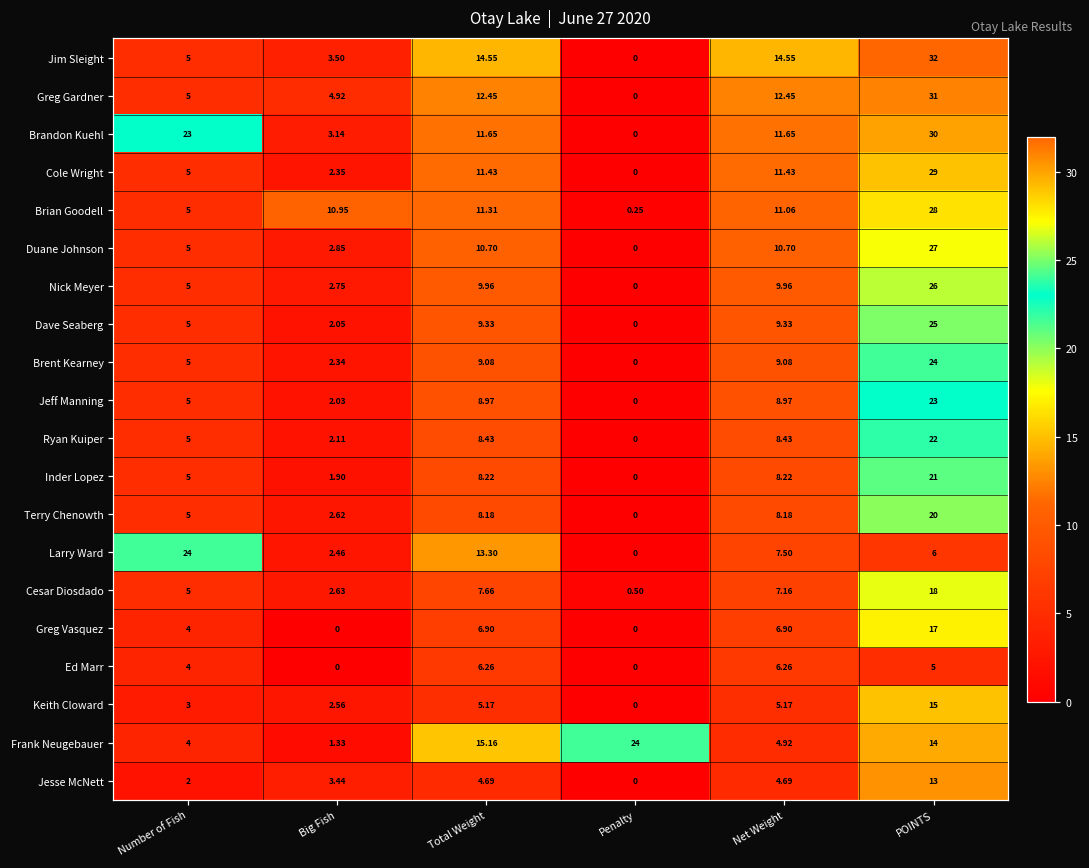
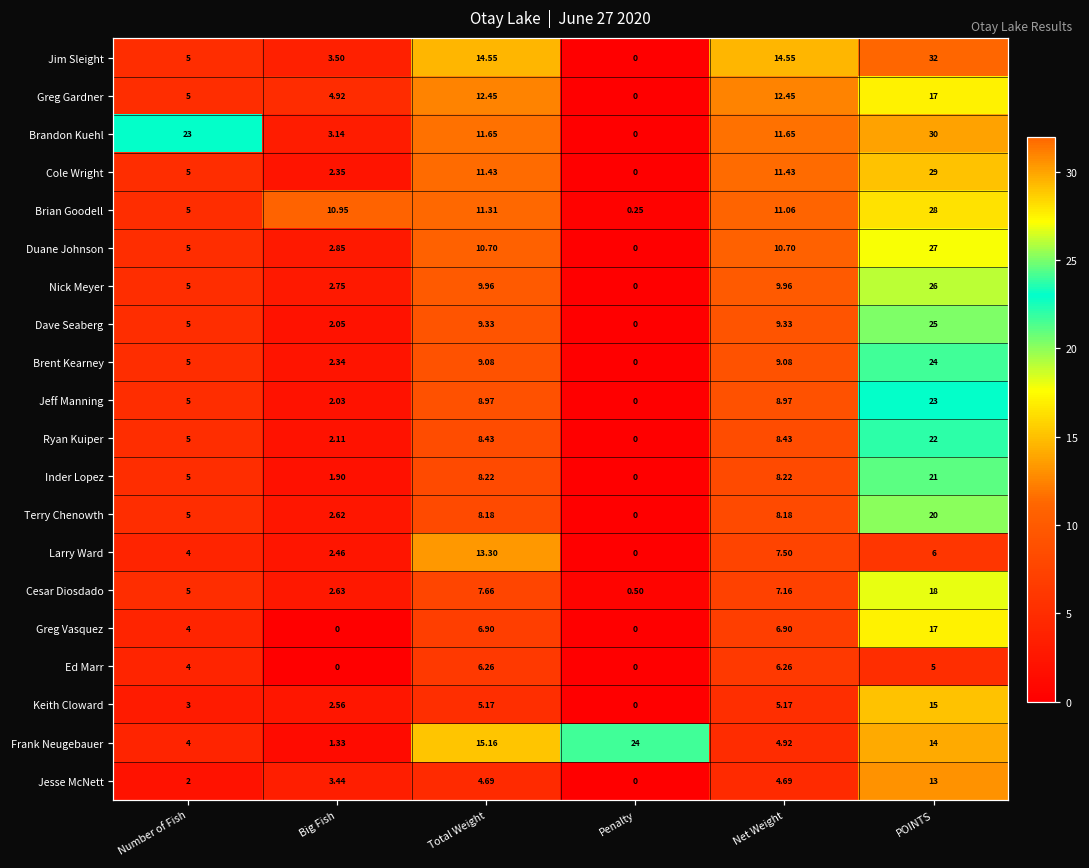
  {
    "Jim Sleight": {
      "Number of Fish": 5,
      "Big Fish": 3.50,
      "Total Weight": 14.55,
      "Penalty": 0,
      "Net Weight": 14.55,
      "POINTS": 32
    },
    "Greg Gardner": {
      "Number of Fish": 5,
      "Big Fish": 4.92,
      "Total Weight": 12.45,
      "Penalty": 0,
      "Net Weight": 12.45,
-     "POINTS": 31
+     "POINTS": 17
    },
    "Brandon Kuehl": {
      "Number of Fish": 23,
      "Big Fish": 3.14,
      "Total Weight": 11.65,
      "Penalty": 0,
      "Net Weight": 11.65,
      "POINTS": 30
    },
    "Cole Wright": {
      "Number of Fish": 5,
      "Big Fish": 2.35,
      "Total Weight": 11.43,
      "Penalty": 0,
      "Net Weight": 11.43,
      "POINTS": 29
    },
    "Brian Goodell": {
      "Number of Fish": 5,
      "Big Fish": 10.95,
      "Total Weight": 11.31,
      "Penalty": 0.25,
      "Net Weight": 11.06,
      "POINTS": 28
    },
    "Duane Johnson": {
      "Number of Fish": 5,
      "Big Fish": 2.85,
      "Total Weight": 10.70,
      "Penalty": 0,
      "Net Weight": 10.70,
      "POINTS": 27
    },
    "Nick Meyer": {
      "Number of Fish": 5,
      "Big Fish": 2.75,
      "Total Weight": 9.96,
      "Penalty": 0,
      "Net Weight": 9.96,
      "POINTS": 26
    },
    "Dave Seaberg": {
      "Number of Fish": 5,
      "Big Fish": 2.05,
      "Total Weight": 9.33,
      "Penalty": 0,
      "Net Weight": 9.33,
      "POINTS": 25
    },
    "Brent Kearney": {
      "Number of Fish": 5,
      "Big Fish": 2.34,
      "Total Weight": 9.08,
      "Penalty": 0,
      "Net Weight": 9.08,
      "POINTS": 24
    },
    "Jeff Manning": {
      "Number of Fish": 5,
      "Big Fish": 2.03,
      "Total Weight": 8.97,
      "Penalty": 0,
      "Net Weight": 8.97,
      "POINTS": 23
    },
    "Ryan Kuiper": {
      "Number of Fish": 5,
      "Big Fish": 2.11,
      "Total Weight": 8.43,
      "Penalty": 0,
      "Net Weight": 8.43,
      "POINTS": 22
    },
    "Inder Lopez": {
      "Number of Fish": 5,
      "Big Fish": 1.90,
      "Total Weight": 8.22,
      "Penalty": 0,
      "Net Weight": 8.22,
      "POINTS": 21
    },
    "Terry Chenowth": {
      "Number of Fish": 5,
      "Big Fish": 2.62,
      "Total Weight": 8.18,
      "Penalty": 0,
      "Net Weight": 8.18,
      "POINTS": 20
    },
    "Larry Ward": {
-     "Number of Fish": 24,
+     "Number of Fish": 4,
      "Big Fish": 2.46,
      "Total Weight": 13.30,
      "Penalty": 0,
      "Net Weight": 7.50,
      "POINTS": 6
    },
    "Cesar Diosdado": {
      "Number of Fish": 5,
      "Big Fish": 2.63,
      "Total Weight": 7.66,
      "Penalty": 0.50,
      "Net Weight": 7.16,
      "POINTS": 18
    },
    "Greg Vasquez": {
      "Number of Fish": 4,
      "Big Fish": 0,
      "Total Weight": 6.90,
      "Penalty": 0,
      "Net Weight": 6.90,
      "POINTS": 17
    },
    "Ed Marr": {
      "Number of Fish": 4,
      "Big Fish": 0,
      "Total Weight": 6.26,
      "Penalty": 0,
      "Net Weight": 6.26,
      "POINTS": 5
    },
    "Keith Cloward": {
      "Number of Fish": 3,
      "Big Fish": 2.56,
      "Total Weight": 5.17,
      "Penalty": 0,
      "Net Weight": 5.17,
      "POINTS": 15
    },
    "Frank Neugebauer": {
      "Number of Fish": 4,
      "Big Fish": 1.33,
      "Total Weight": 15.16,
      "Penalty": 24,
      "Net Weight": 4.92,
      "POINTS": 14
    },
    "Jesse McNett": {
      "Number of Fish": 2,
      "Big Fish": 3.44,
      "Total Weight": 4.69,
      "Penalty": 0,
      "Net Weight": 4.69,
      "POINTS": 13
    }
  }
